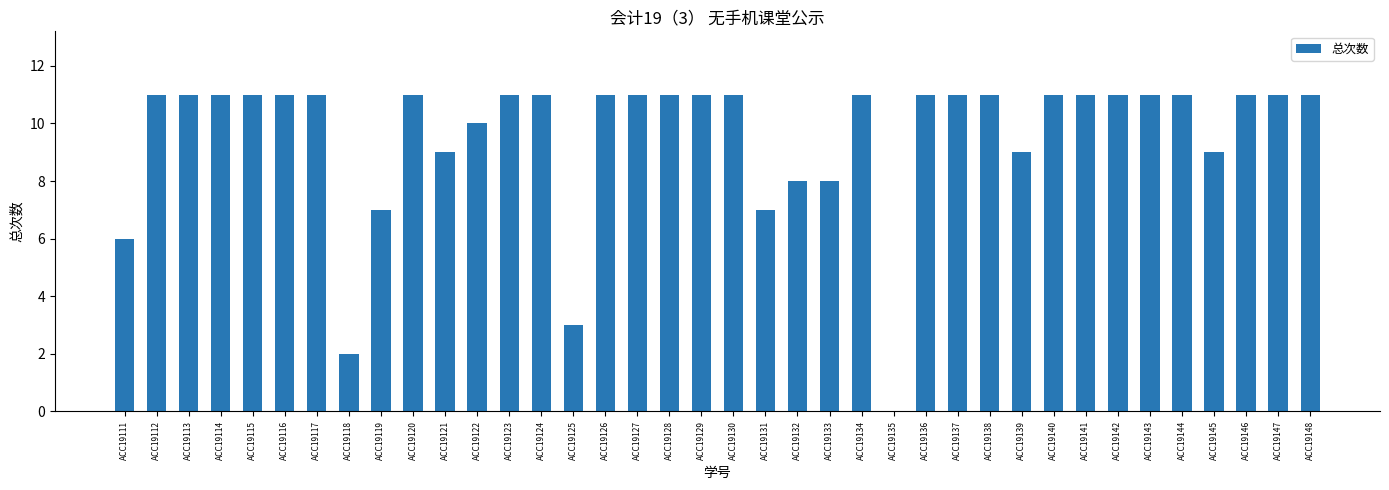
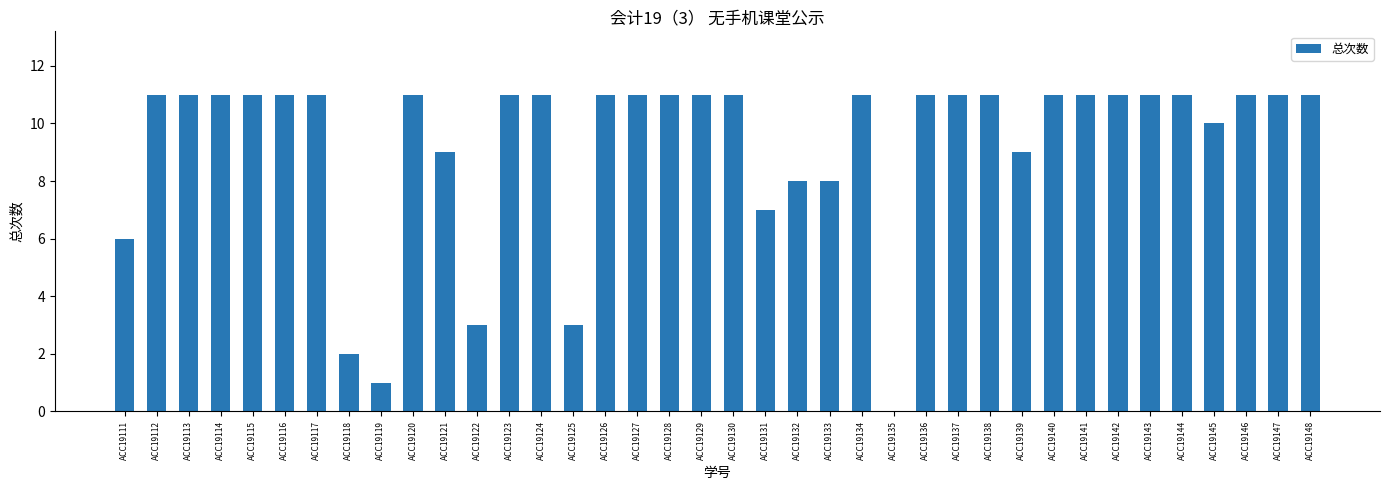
  {
    "ACC19111": 6,
    "ACC19112": 11,
    "ACC19113": 11,
    "ACC19114": 11,
    "ACC19115": 11,
    "ACC19116": 11,
    "ACC19117": 11,
    "ACC19118": 2,
-   "ACC19119": 7,
+   "ACC19119": 1,
    "ACC19120": 11,
    "ACC19121": 9,
-   "ACC19122": 10,
+   "ACC19122": 3,
    "ACC19123": 11,
    "ACC19124": 11,
    "ACC19125": 3,
    "ACC19126": 11,
    "ACC19127": 11,
    "ACC19128": 11,
    "ACC19129": 11,
    "ACC19130": 11,
    "ACC19131": 7,
    "ACC19132": 8,
    "ACC19133": 8,
    "ACC19134": 11,
    "ACC19135": 0,
    "ACC19136": 11,
    "ACC19137": 11,
    "ACC19138": 11,
    "ACC19139": 9,
    "ACC19140": 11,
    "ACC19141": 11,
    "ACC19142": 11,
    "ACC19143": 11,
    "ACC19144": 11,
-   "ACC19145": 9,
+   "ACC19145": 10,
    "ACC19146": 11,
    "ACC19147": 11,
    "ACC19148": 11
  }
